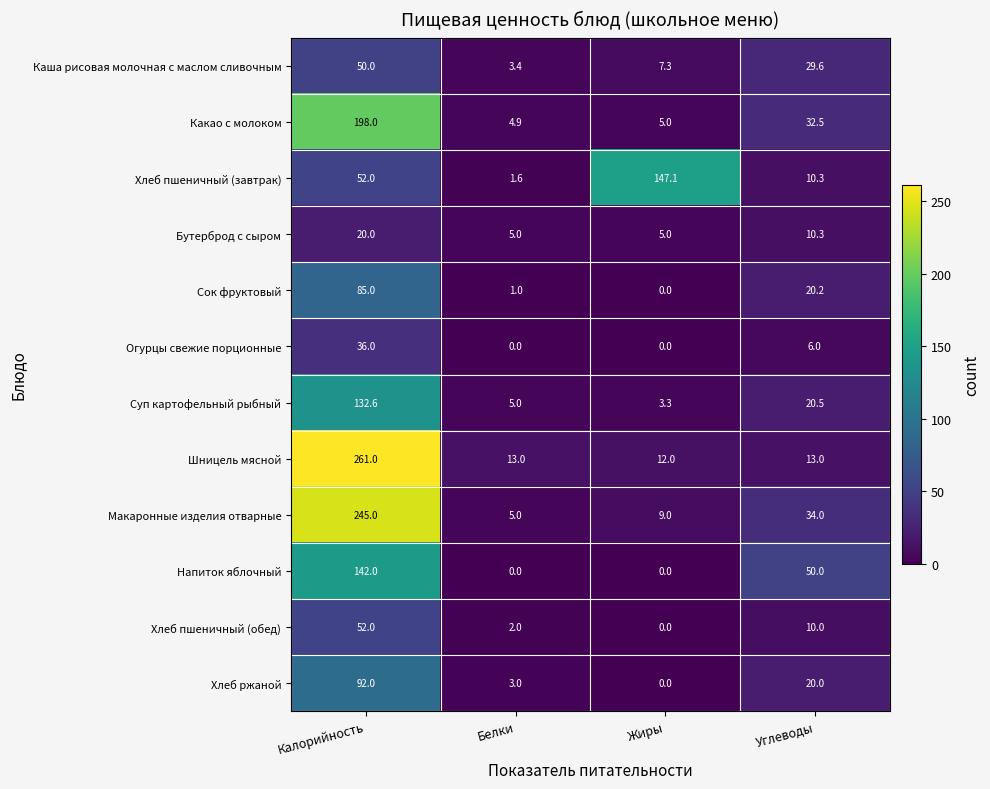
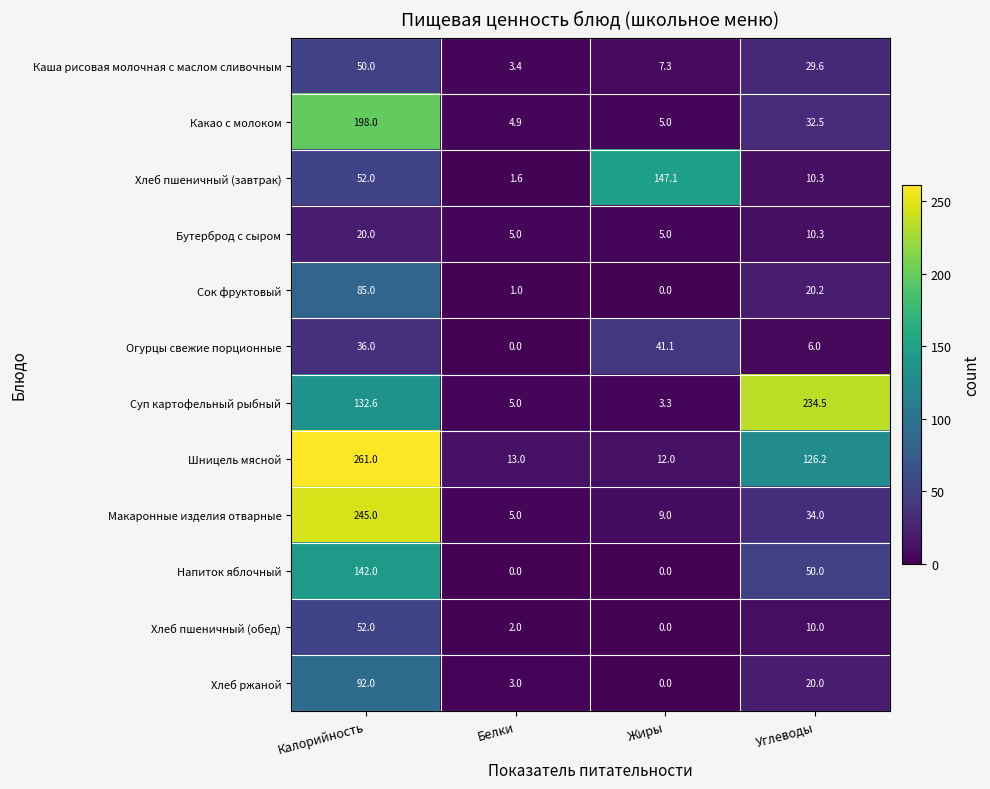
  {
    "Каша рисовая молочная с маслом сливочным": {
      "Калорийность": 50.0,
      "Белки": 3.4,
      "Жиры": 7.3,
      "Углеводы": 29.6
    },
    "Какао с молоком": {
      "Калорийность": 198.0,
      "Белки": 4.9,
      "Жиры": 5.0,
      "Углеводы": 32.5
    },
    "Хлеб пшеничный (завтрак)": {
      "Калорийность": 52.0,
      "Белки": 1.6,
      "Жиры": 147.1,
      "Углеводы": 10.3
    },
    "Бутерброд с сыром": {
      "Калорийность": 20.0,
      "Белки": 5.0,
      "Жиры": 5.0,
      "Углеводы": 10.3
    },
    "Сок фруктовый": {
      "Калорийность": 85.0,
      "Белки": 1.0,
      "Жиры": 0.0,
      "Углеводы": 20.2
    },
    "Огурцы свежие порционные": {
      "Калорийность": 36.0,
      "Белки": 0.0,
-     "Жиры": 0.0,
+     "Жиры": 41.1,
      "Углеводы": 6.0
    },
    "Суп картофельный рыбный": {
      "Калорийность": 132.6,
      "Белки": 5.0,
      "Жиры": 3.3,
-     "Углеводы": 20.5
+     "Углеводы": 234.5
    },
    "Шницель мясной": {
      "Калорийность": 261.0,
      "Белки": 13.0,
      "Жиры": 12.0,
-     "Углеводы": 13.0
+     "Углеводы": 126.2
    },
    "Макаронные изделия отварные": {
      "Калорийность": 245.0,
      "Белки": 5.0,
      "Жиры": 9.0,
      "Углеводы": 34.0
    },
    "Напиток яблочный": {
      "Калорийность": 142.0,
      "Белки": 0.0,
      "Жиры": 0.0,
      "Углеводы": 50.0
    },
    "Хлеб пшеничный (обед)": {
      "Калорийность": 52.0,
      "Белки": 2.0,
      "Жиры": 0.0,
      "Углеводы": 10.0
    },
    "Хлеб ржаной": {
      "Калорийность": 92.0,
      "Белки": 3.0,
      "Жиры": 0.0,
      "Углеводы": 20.0
    }
  }
